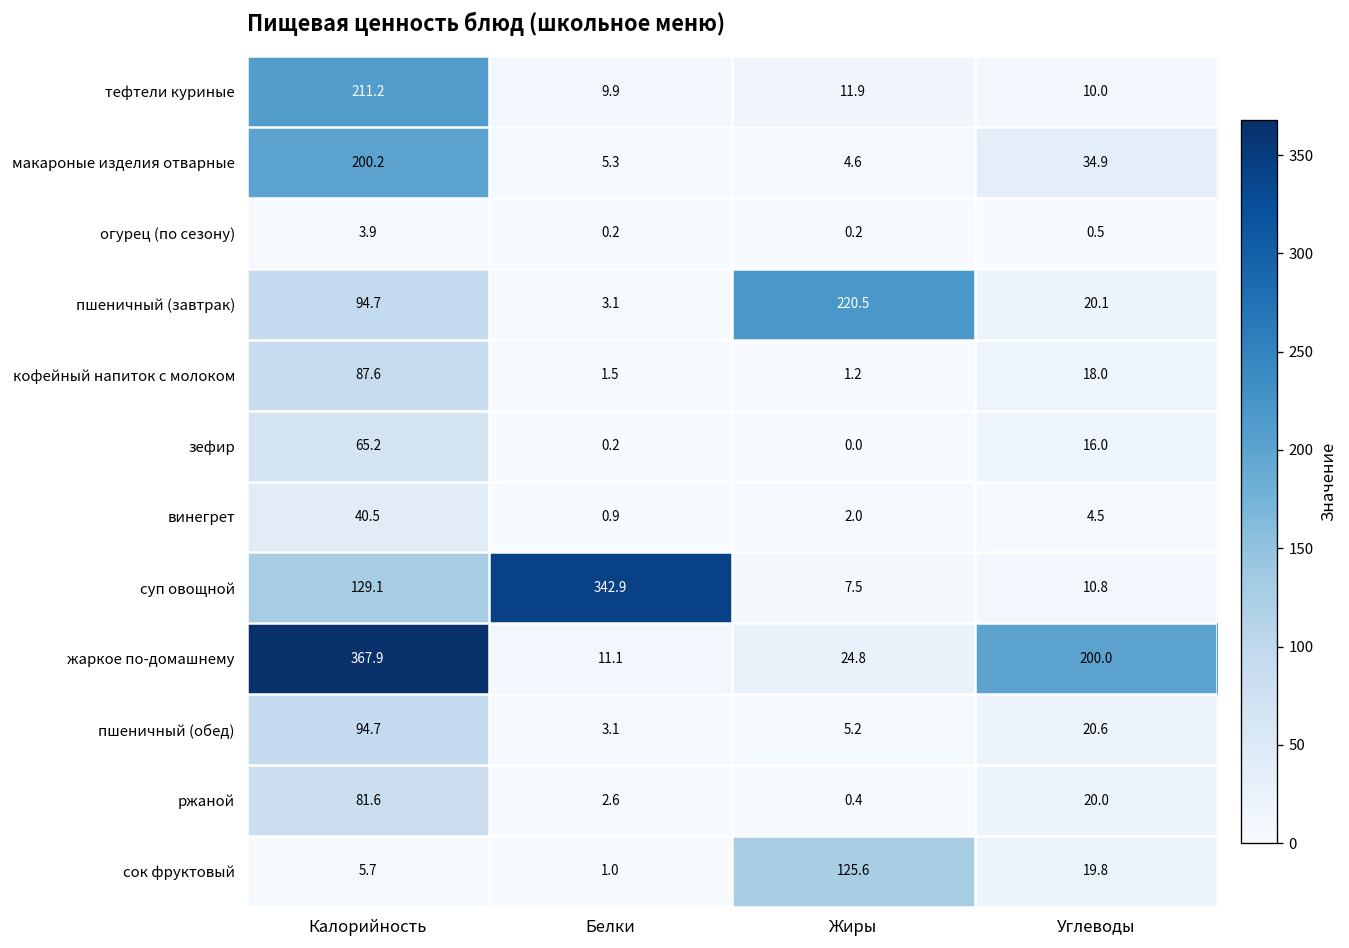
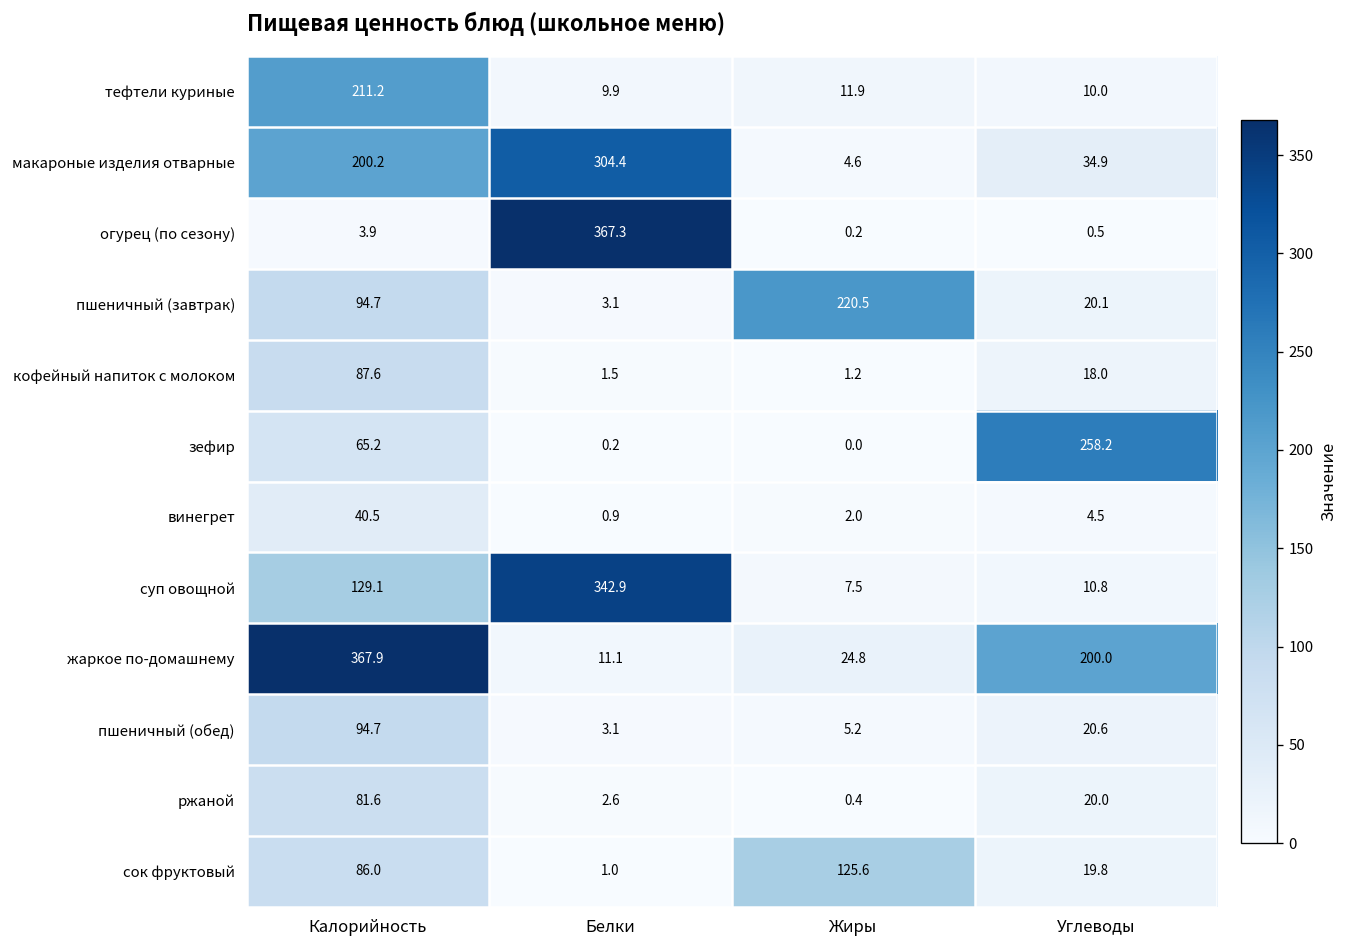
  {
    "тефтели куриные": {
      "Калорийность": 211.2,
      "Белки": 9.9,
      "Жиры": 11.9,
      "Углеводы": 10.0
    },
    "макароные изделия отварные": {
      "Калорийность": 200.2,
-     "Белки": 5.3,
+     "Белки": 304.4,
      "Жиры": 4.6,
      "Углеводы": 34.9
    },
    "огурец (по сезону)": {
      "Калорийность": 3.9,
-     "Белки": 0.2,
+     "Белки": 367.3,
      "Жиры": 0.2,
      "Углеводы": 0.5
    },
    "пшеничный (завтрак)": {
      "Калорийность": 94.7,
      "Белки": 3.1,
      "Жиры": 220.5,
      "Углеводы": 20.1
    },
    "кофейный напиток с молоком": {
      "Калорийность": 87.6,
      "Белки": 1.5,
      "Жиры": 1.2,
      "Углеводы": 18.0
    },
    "зефир": {
      "Калорийность": 65.2,
      "Белки": 0.2,
      "Жиры": 0.0,
-     "Углеводы": 16.0
+     "Углеводы": 258.2
    },
    "винегрет": {
      "Калорийность": 40.5,
      "Белки": 0.9,
      "Жиры": 2.0,
      "Углеводы": 4.5
    },
    "суп овощной": {
      "Калорийность": 129.1,
      "Белки": 342.9,
      "Жиры": 7.5,
      "Углеводы": 10.8
    },
    "жаркое по-домашнему": {
      "Калорийность": 367.9,
      "Белки": 11.1,
      "Жиры": 24.8,
      "Углеводы": 200.0
    },
    "пшеничный (обед)": {
      "Калорийность": 94.7,
      "Белки": 3.1,
      "Жиры": 5.2,
      "Углеводы": 20.6
    },
    "ржаной": {
      "Калорийность": 81.6,
      "Белки": 2.6,
      "Жиры": 0.4,
      "Углеводы": 20.0
    },
    "сок фруктовый": {
-     "Калорийность": 5.7,
+     "Калорийность": 86.0,
      "Белки": 1.0,
      "Жиры": 125.6,
      "Углеводы": 19.8
    }
  }
